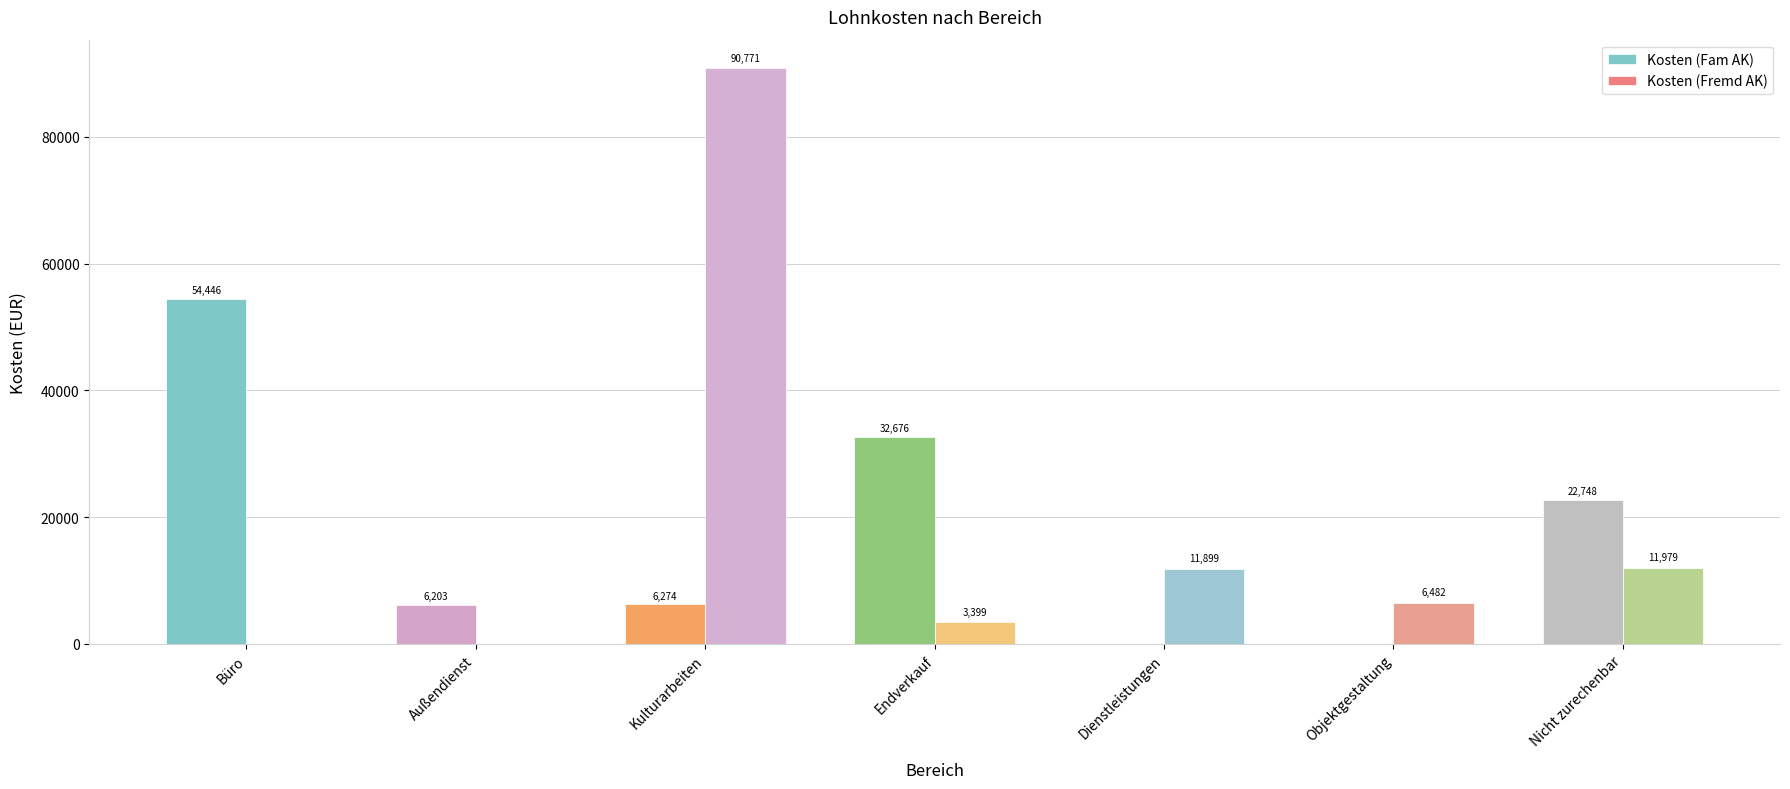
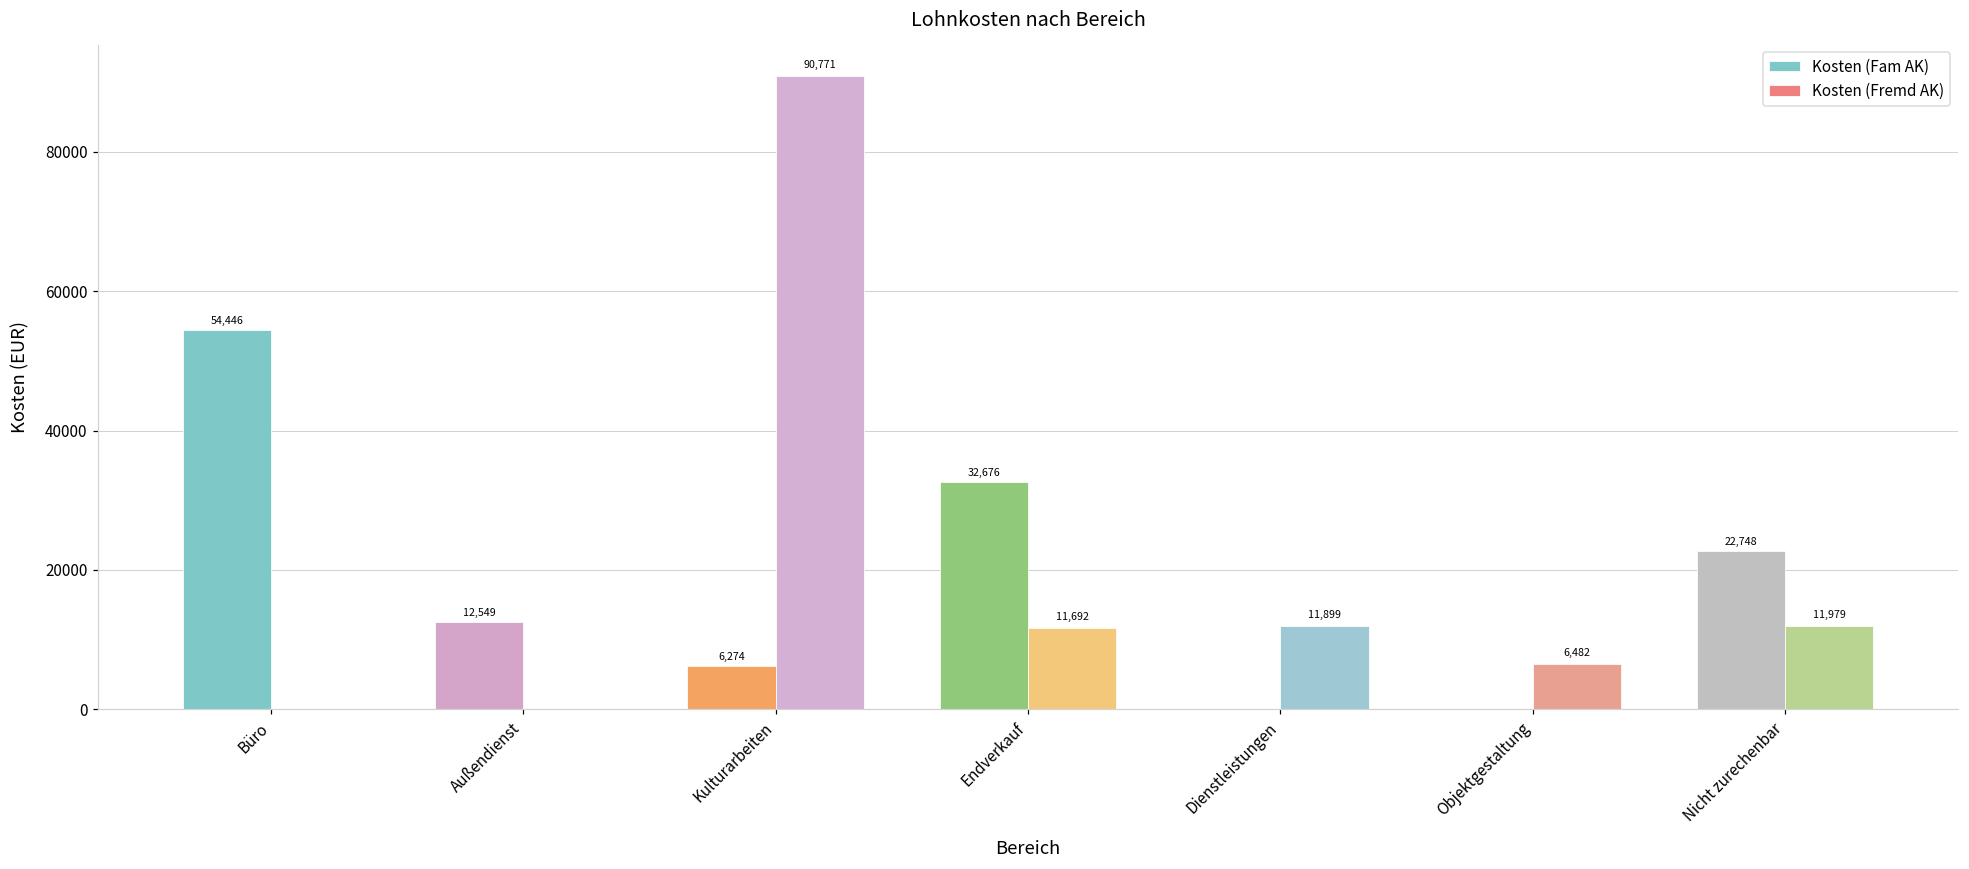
  {
    "Kosten (Fam AK)": {
      "Büro": "54,446",
-     "Außendienst": "6,203",
+     "Außendienst": "12,549",
      "Kulturarbeiten": "6,274",
      "Endverkauf": "32,676",
      "Nicht zurechenbar": "22,748"
    },
    "Kosten (Fremd AK)": {
      "Kulturarbeiten": "90,771",
-     "Endverkauf": "3,399",
+     "Endverkauf": "11,692",
      "Dienstleistungen": "11,899",
      "Objektgestaltung": "6,482",
      "Nicht zurechenbar": "11,979"
    }
  }
